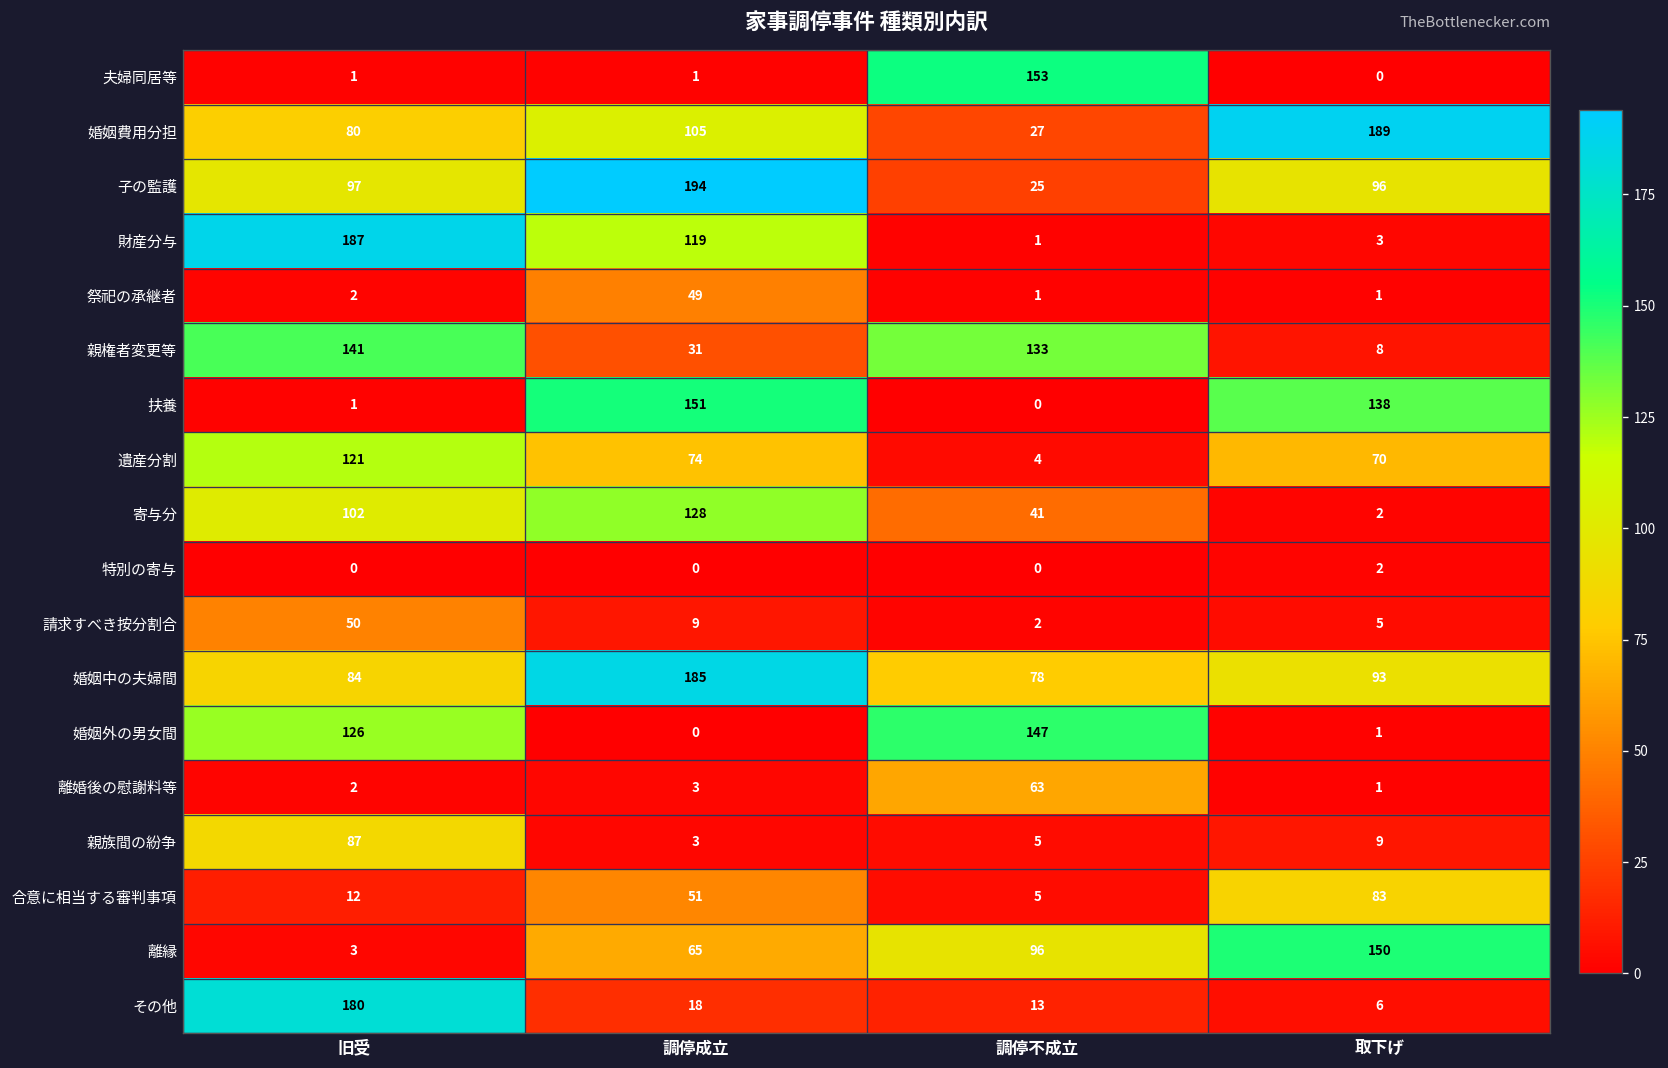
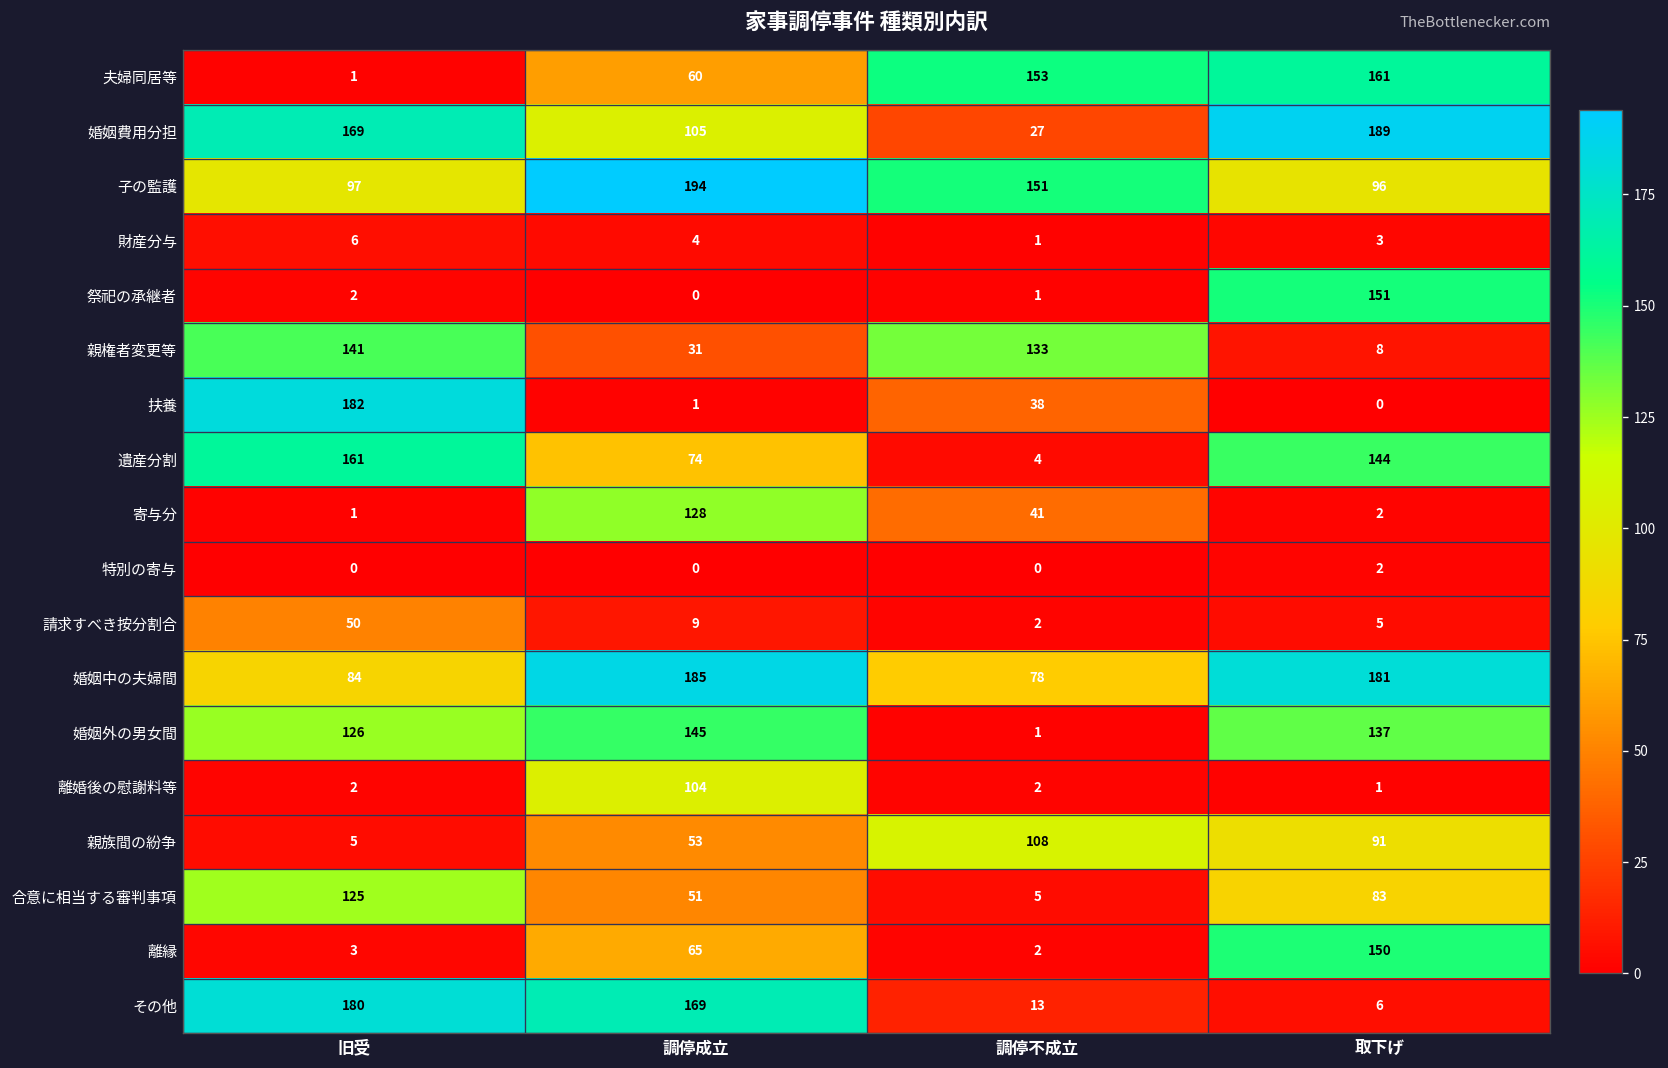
  {
    "夫婦同居等": {
      "旧受": 1,
-     "調停成立": 1,
+     "調停成立": 60,
      "調停不成立": 153,
-     "取下げ": 0
+     "取下げ": 161
    },
    "婚姻費用分担": {
-     "旧受": 80,
+     "旧受": 169,
      "調停成立": 105,
      "調停不成立": 27,
      "取下げ": 189
    },
    "子の監護": {
      "旧受": 97,
      "調停成立": 194,
-     "調停不成立": 25,
+     "調停不成立": 151,
      "取下げ": 96
    },
    "財産分与": {
-     "旧受": 187,
-     "調停成立": 119,
+     "旧受": 6,
+     "調停成立": 4,
      "調停不成立": 1,
      "取下げ": 3
    },
    "祭祀の承継者": {
      "旧受": 2,
-     "調停成立": 49,
+     "調停成立": 0,
      "調停不成立": 1,
-     "取下げ": 1
+     "取下げ": 151
    },
    "親権者変更等": {
      "旧受": 141,
      "調停成立": 31,
      "調停不成立": 133,
      "取下げ": 8
    },
    "扶養": {
-     "旧受": 1,
-     "調停成立": 151,
-     "調停不成立": 0,
-     "取下げ": 138
+     "旧受": 182,
+     "調停成立": 1,
+     "調停不成立": 38,
+     "取下げ": 0
    },
    "遺産分割": {
-     "旧受": 121,
+     "旧受": 161,
      "調停成立": 74,
      "調停不成立": 4,
-     "取下げ": 70
+     "取下げ": 144
    },
    "寄与分": {
-     "旧受": 102,
+     "旧受": 1,
      "調停成立": 128,
      "調停不成立": 41,
      "取下げ": 2
    },
    "特別の寄与": {
      "旧受": 0,
      "調停成立": 0,
      "調停不成立": 0,
      "取下げ": 2
    },
    "請求すべき按分割合": {
      "旧受": 50,
      "調停成立": 9,
      "調停不成立": 2,
      "取下げ": 5
    },
    "婚姻中の夫婦間": {
      "旧受": 84,
      "調停成立": 185,
      "調停不成立": 78,
-     "取下げ": 93
+     "取下げ": 181
    },
    "婚姻外の男女間": {
      "旧受": 126,
-     "調停成立": 0,
-     "調停不成立": 147,
-     "取下げ": 1
+     "調停成立": 145,
+     "調停不成立": 1,
+     "取下げ": 137
    },
    "離婚後の慰謝料等": {
      "旧受": 2,
-     "調停成立": 3,
-     "調停不成立": 63,
+     "調停成立": 104,
+     "調停不成立": 2,
      "取下げ": 1
    },
    "親族間の紛争": {
-     "旧受": 87,
-     "調停成立": 3,
-     "調停不成立": 5,
-     "取下げ": 9
+     "旧受": 5,
+     "調停成立": 53,
+     "調停不成立": 108,
+     "取下げ": 91
    },
    "合意に相当する審判事項": {
-     "旧受": 12,
+     "旧受": 125,
      "調停成立": 51,
      "調停不成立": 5,
      "取下げ": 83
    },
    "離縁": {
      "旧受": 3,
      "調停成立": 65,
-     "調停不成立": 96,
+     "調停不成立": 2,
      "取下げ": 150
    },
    "その他": {
      "旧受": 180,
-     "調停成立": 18,
+     "調停成立": 169,
      "調停不成立": 13,
      "取下げ": 6
    }
  }
